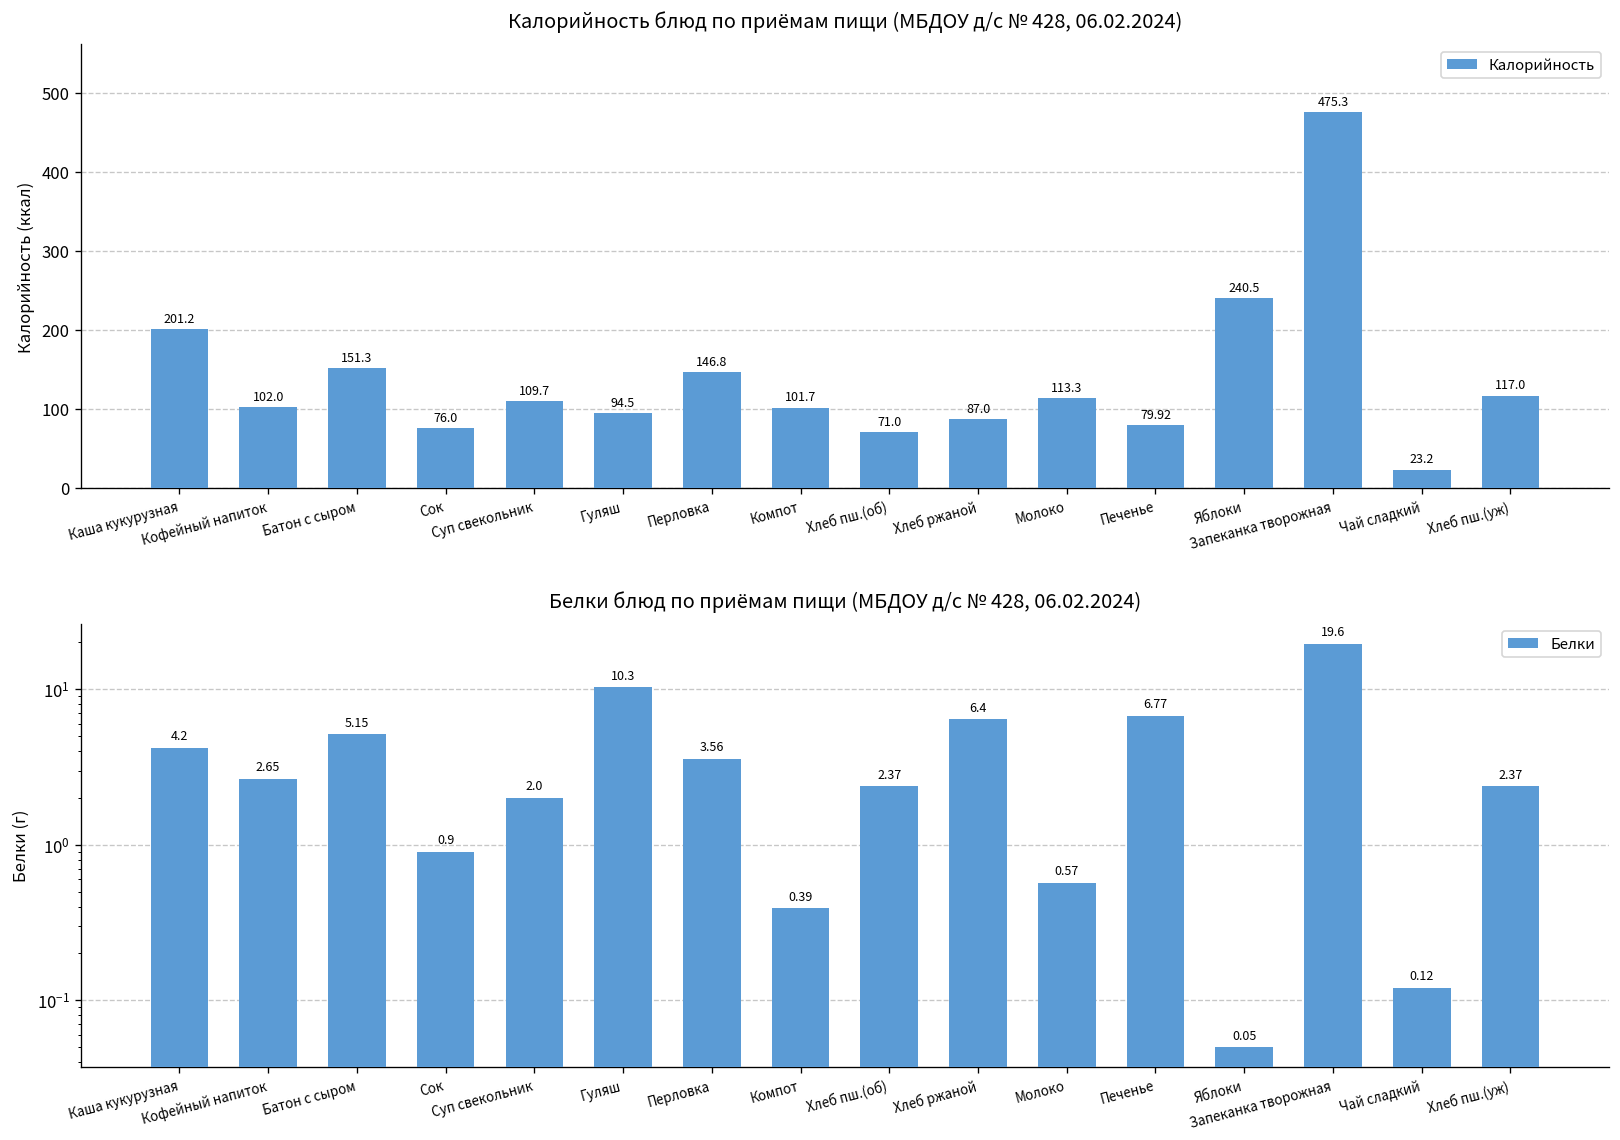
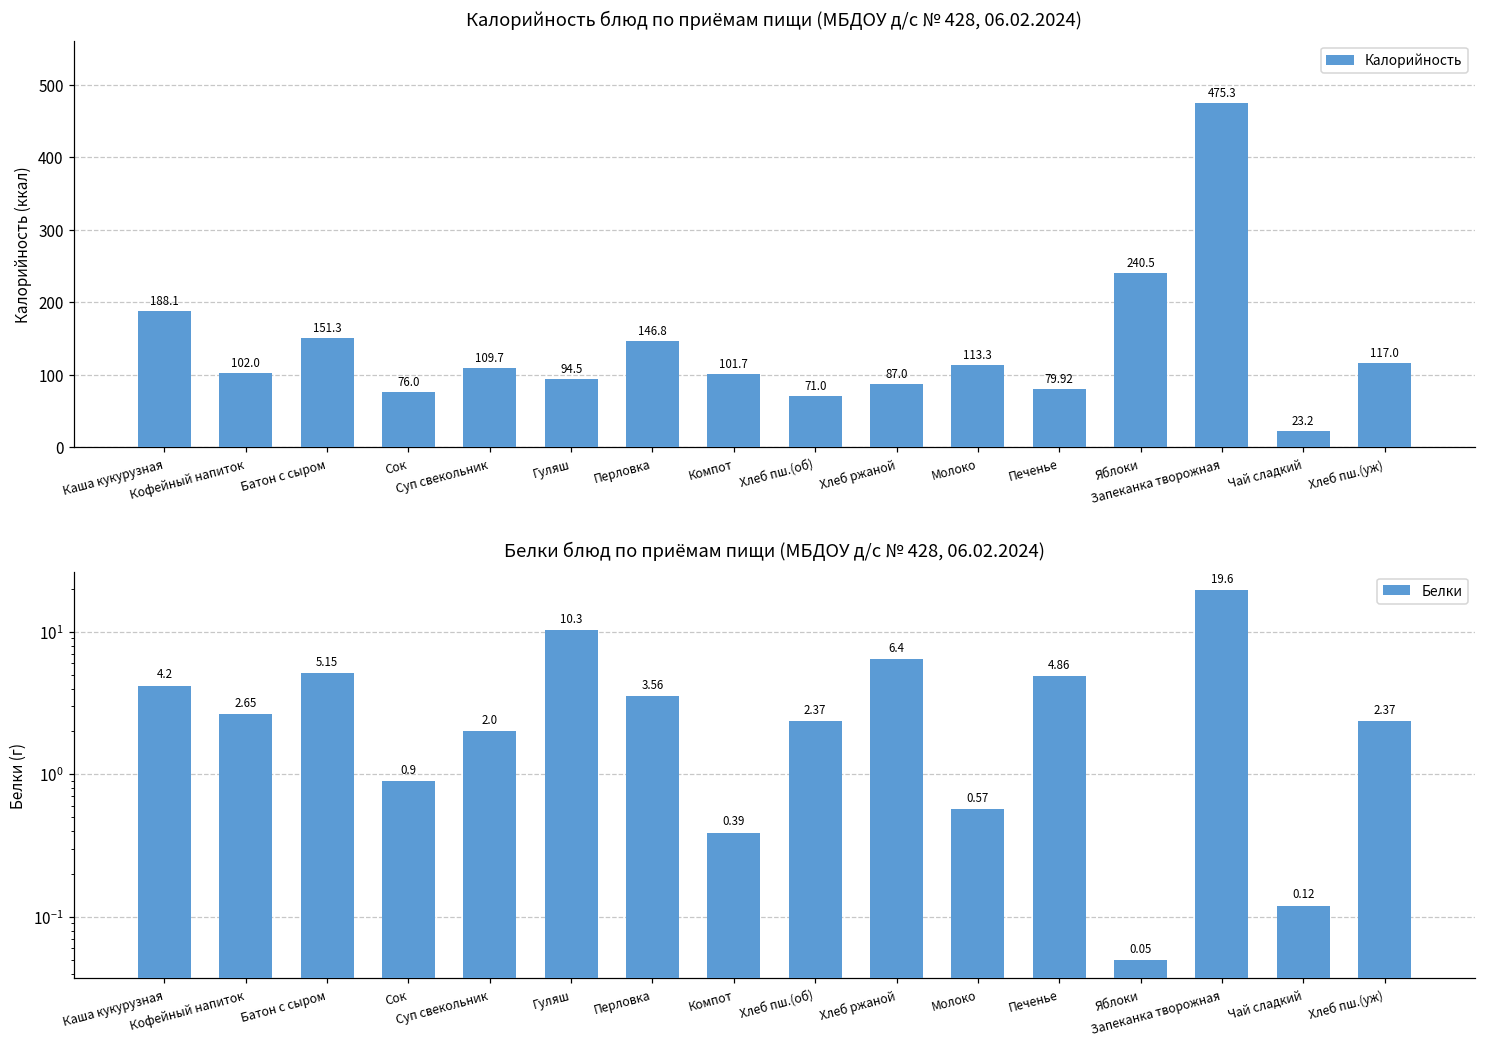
  {
    "Калорийность блюд по приёмам пищи (МБДОУ д/с № 428, 06.02.2024)": {
-     "Каша кукурузная": 201.2,
+     "Каша кукурузная": 188.1,
      "Кофейный напиток": 102.0,
      "Батон с сыром": 151.3,
      "Сок": 76.0,
      "Суп свекольник": 109.7,
      "Гуляш": 94.5,
      "Перловка": 146.8,
      "Компот": 101.7,
      "Хлеб пш.(об)": 71.0,
      "Хлеб ржаной": 87.0,
      "Молоко": 113.3,
      "Печенье": 79.92,
      "Яблоки": 240.5,
      "Запеканка творожная": 475.3,
      "Чай сладкий": 23.2,
      "Хлеб пш.(уж)": 117.0
    },
    "Белки блюд по приёмам пищи (МБДОУ д/с № 428, 06.02.2024)": {
      "Каша кукурузная": 4.2,
      "Кофейный напиток": 2.65,
      "Батон с сыром": 5.15,
      "Сок": 0.9,
      "Суп свекольник": 2.0,
      "Гуляш": 10.3,
      "Перловка": 3.56,
      "Компот": 0.39,
      "Хлеб пш.(об)": 2.37,
      "Хлеб ржаной": 6.4,
      "Молоко": 0.57,
-     "Печенье": 6.77,
+     "Печенье": 4.86,
      "Яблоки": 0.05,
      "Запеканка творожная": 19.6,
      "Чай сладкий": 0.12,
      "Хлеб пш.(уж)": 2.37
    }
  }
